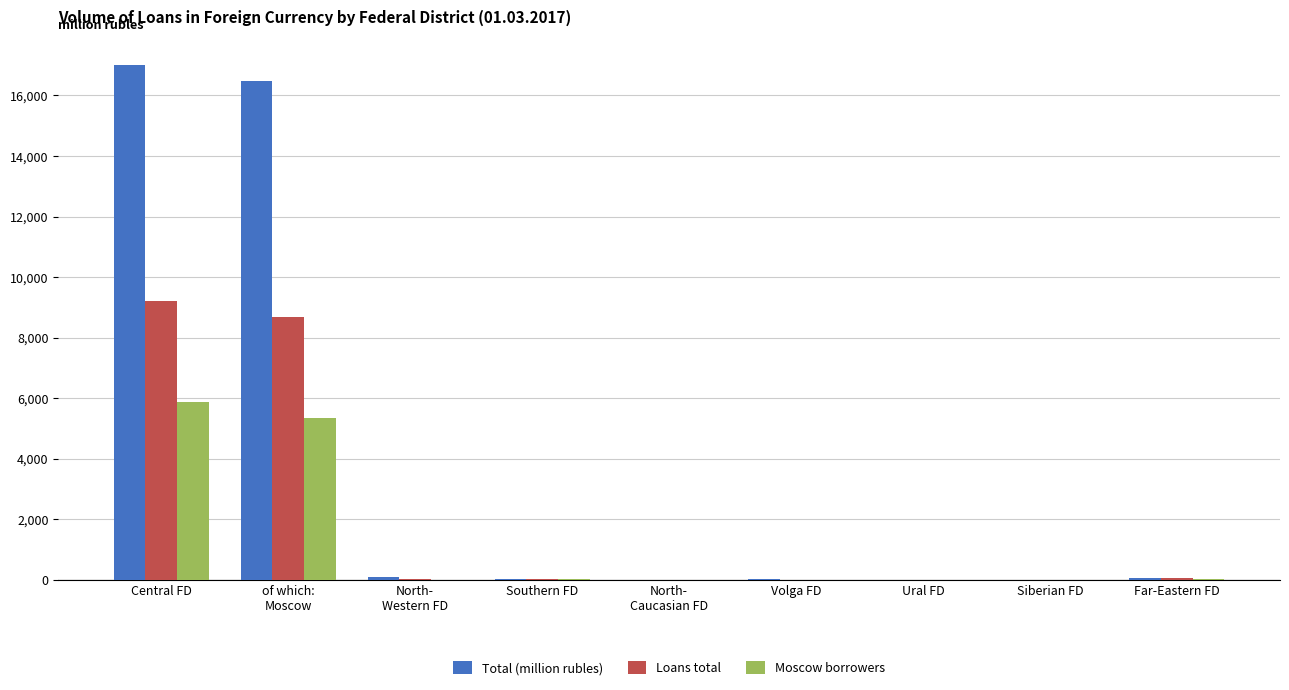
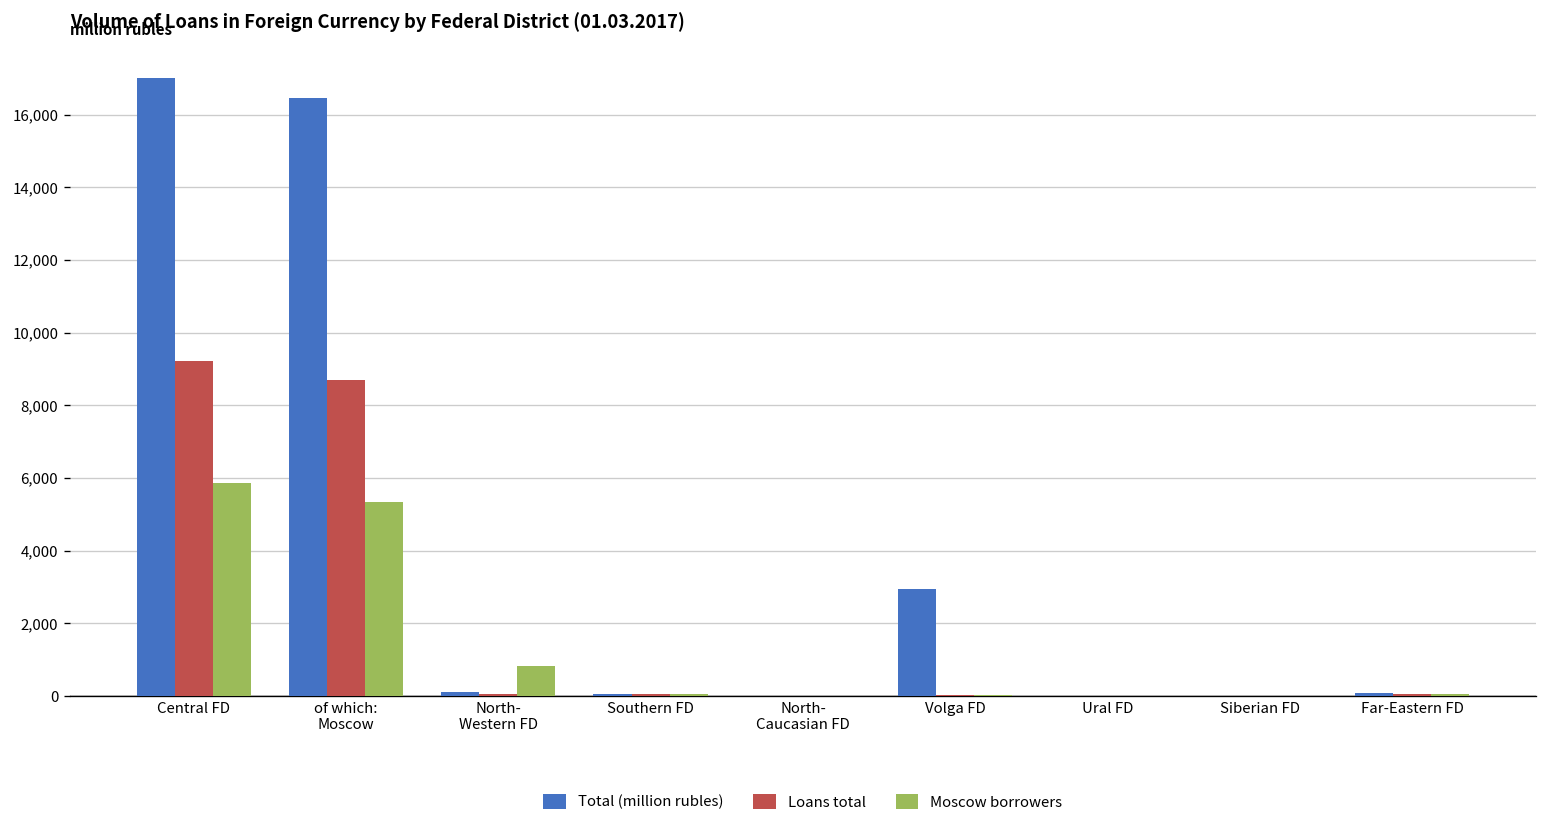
  {
    "Total (million rubles)": {
      "Central FD": "17,000",
      "of which: Moscow": "16,500",
      "North- Western FD": "100",
      "North- Caucasian FD": "0",
-     "Volga FD": "0",
+     "Volga FD": "2,900",
      "Siberian FD": "0"
    },
    "Loans total": {
      "Central FD": "9,200",
      "of which: Moscow": "8,700",
      "North- Caucasian FD": "0",
      "Siberian FD": "0"
    },
    "Moscow borrowers": {
      "Central FD": "5,900",
      "of which: Moscow": "5,300",
-     "North- Western FD": "0",
+     "North- Western FD": "800",
      "North- Caucasian FD": "0",
      "Siberian FD": "0"
    }
  }
